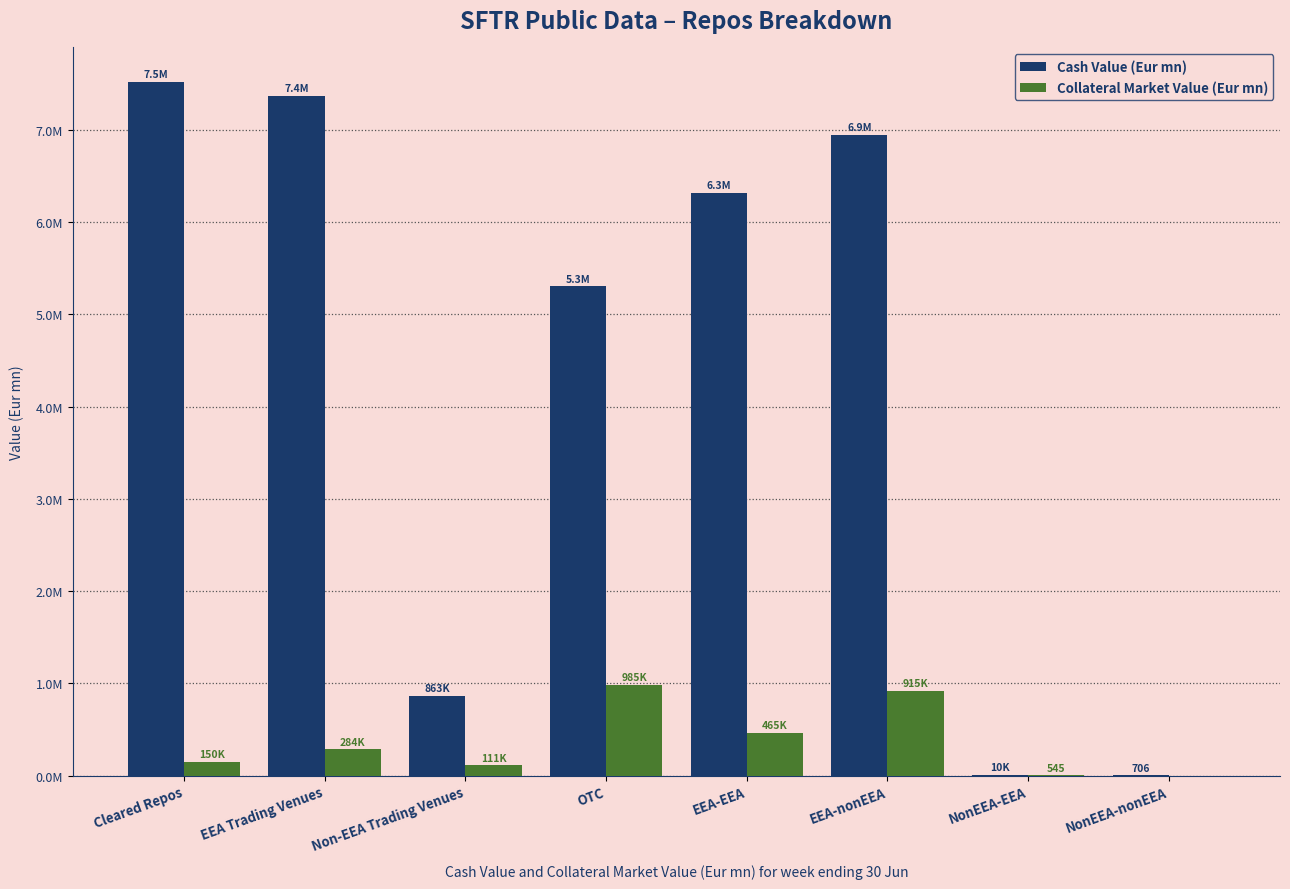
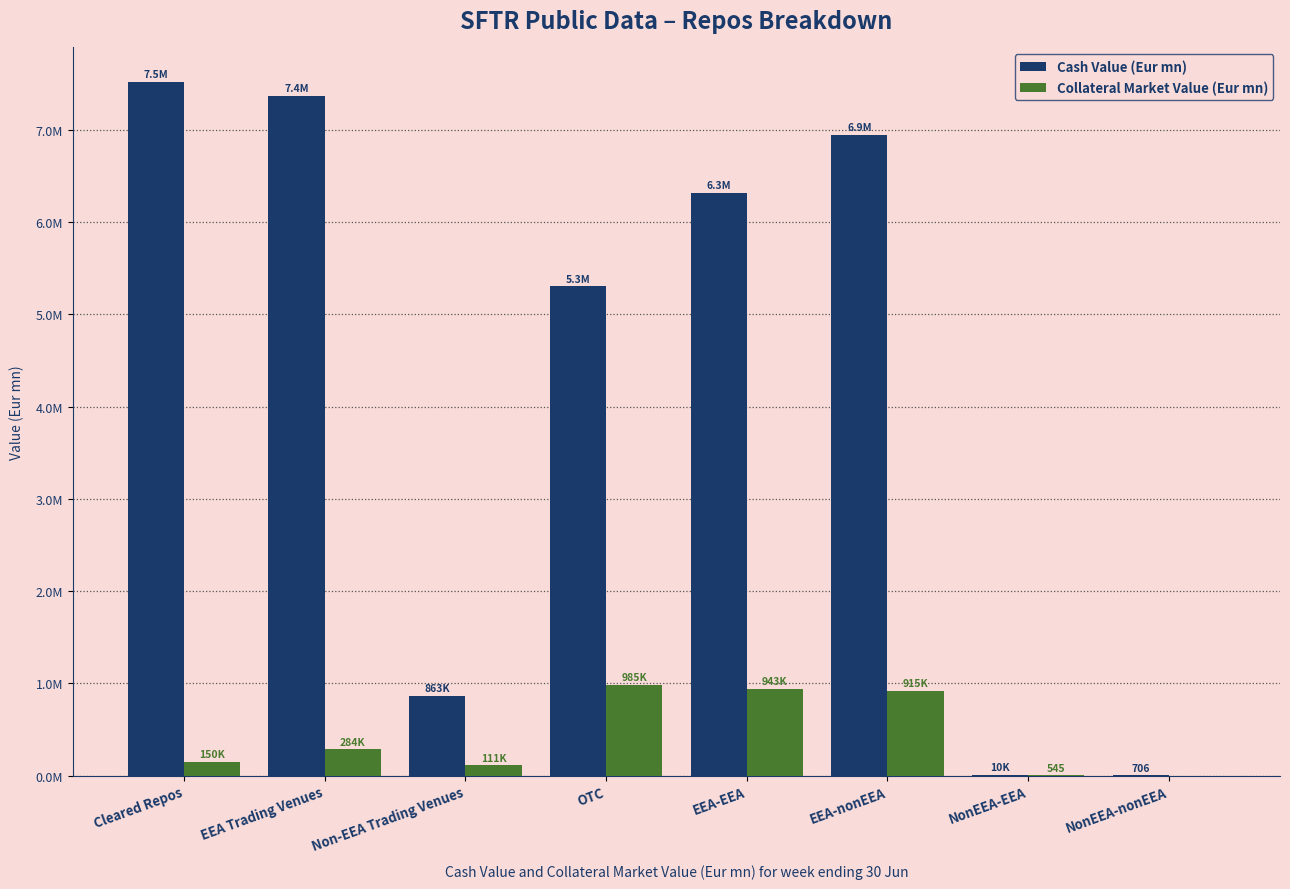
  {
    "Cash Value (Eur mn)": {
      "Cleared Repos": "7.5M",
      "EEA Trading Venues": "7.4M",
      "Non-EEA Trading Venues": "863K",
      "OTC": "5.3M",
      "EEA-EEA": "6.3M",
      "EEA-nonEEA": "6.9M",
      "NonEEA-EEA": "10K",
      "NonEEA-nonEEA": "706"
    },
    "Collateral Market Value (Eur mn)": {
      "Cleared Repos": "150K",
      "EEA Trading Venues": "284K",
      "Non-EEA Trading Venues": "111K",
      "OTC": "985K",
-     "EEA-EEA": "465K",
+     "EEA-EEA": "943K",
      "EEA-nonEEA": "915K",
      "NonEEA-EEA": "545"
    }
  }
